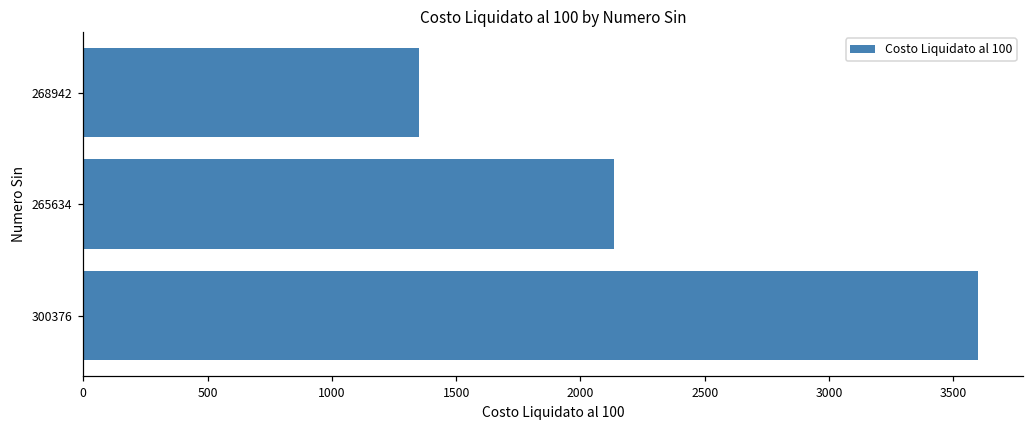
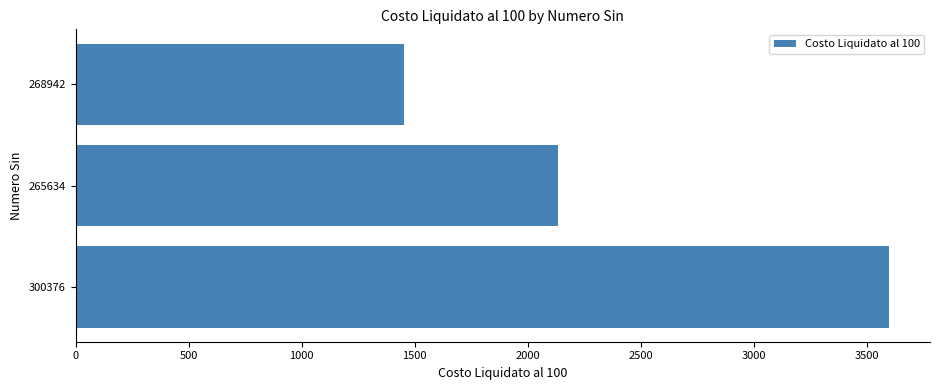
  {
-   "268942": 1350,
+   "268942": 1450,
    "265634": 2140,
    "300376": 3600
  }
